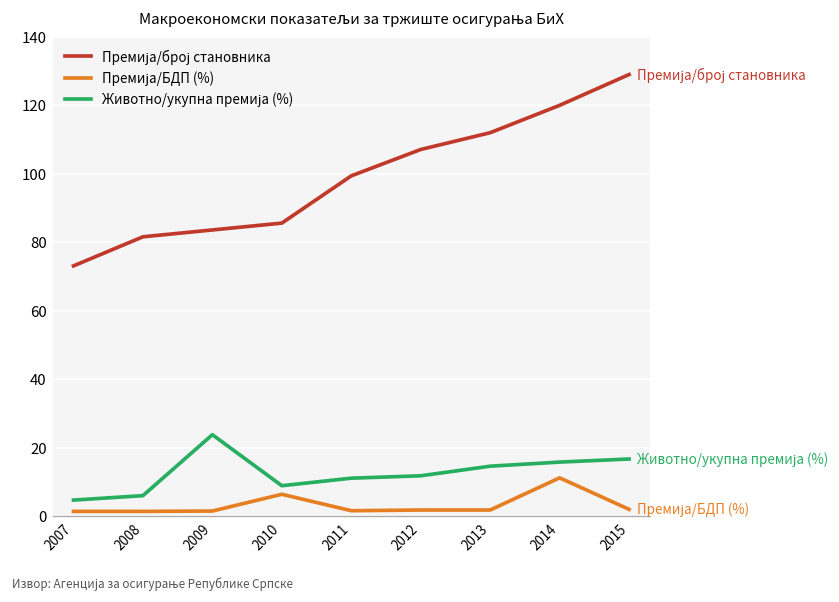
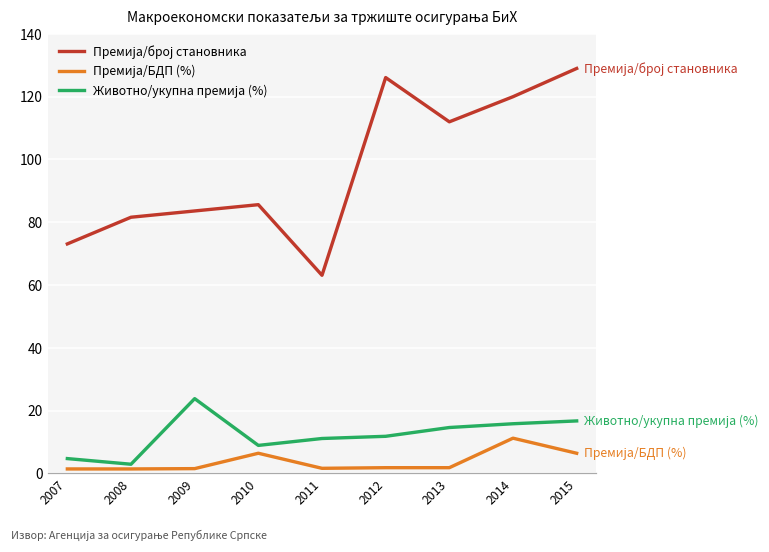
  {
    "Премија/број становника": {
      "2007": 73,
      "2008": 82,
      "2009": 84,
      "2010": 86,
-     "2011": 99,
-     "2012": 107,
+     "2011": 63,
+     "2012": 126,
      "2013": 112,
      "2014": 120,
      "2015": 129
    },
    "Премија/БДП (%)": {
      "2007": 1,
      "2008": 1,
      "2009": 2,
      "2010": 6,
      "2011": 2,
      "2012": 2,
      "2013": 2,
      "2014": 11,
-     "2015": 2
+     "2015": 6
    },
    "Животно/укупна премија (%)": {
      "2007": 5,
-     "2008": 6,
+     "2008": 3,
      "2009": 24,
      "2010": 9,
      "2011": 11,
      "2012": 12,
      "2013": 15,
      "2014": 16,
      "2015": 17
    }
  }
